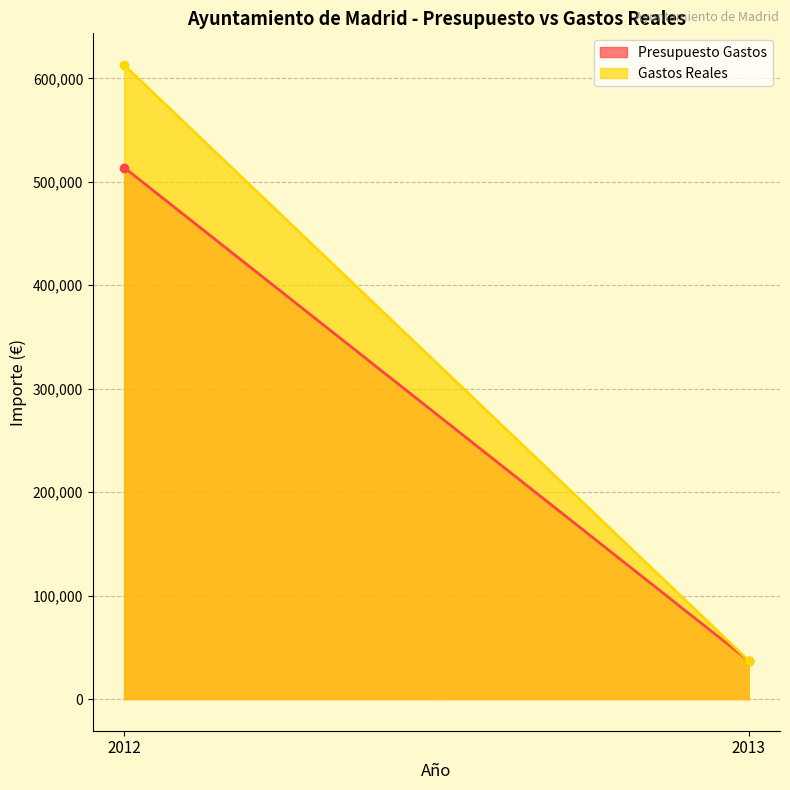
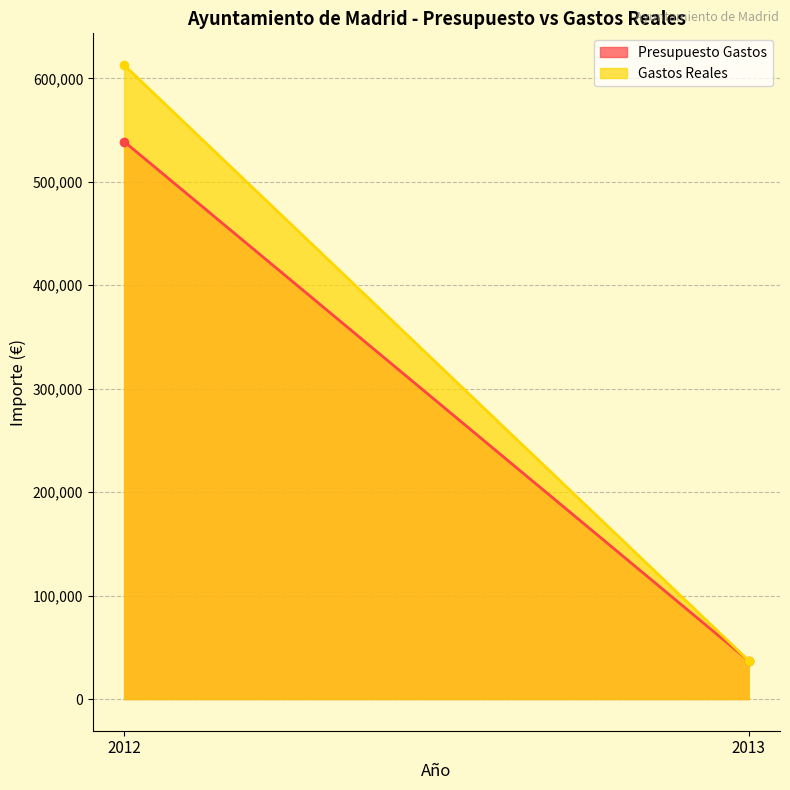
  {
    "Presupuesto Gastos": {
-     "2012": "514,000"
+     "2012": "539,000"
    },
    "Gastos Reales": {
      "2012": "613,000"
    }
  }
